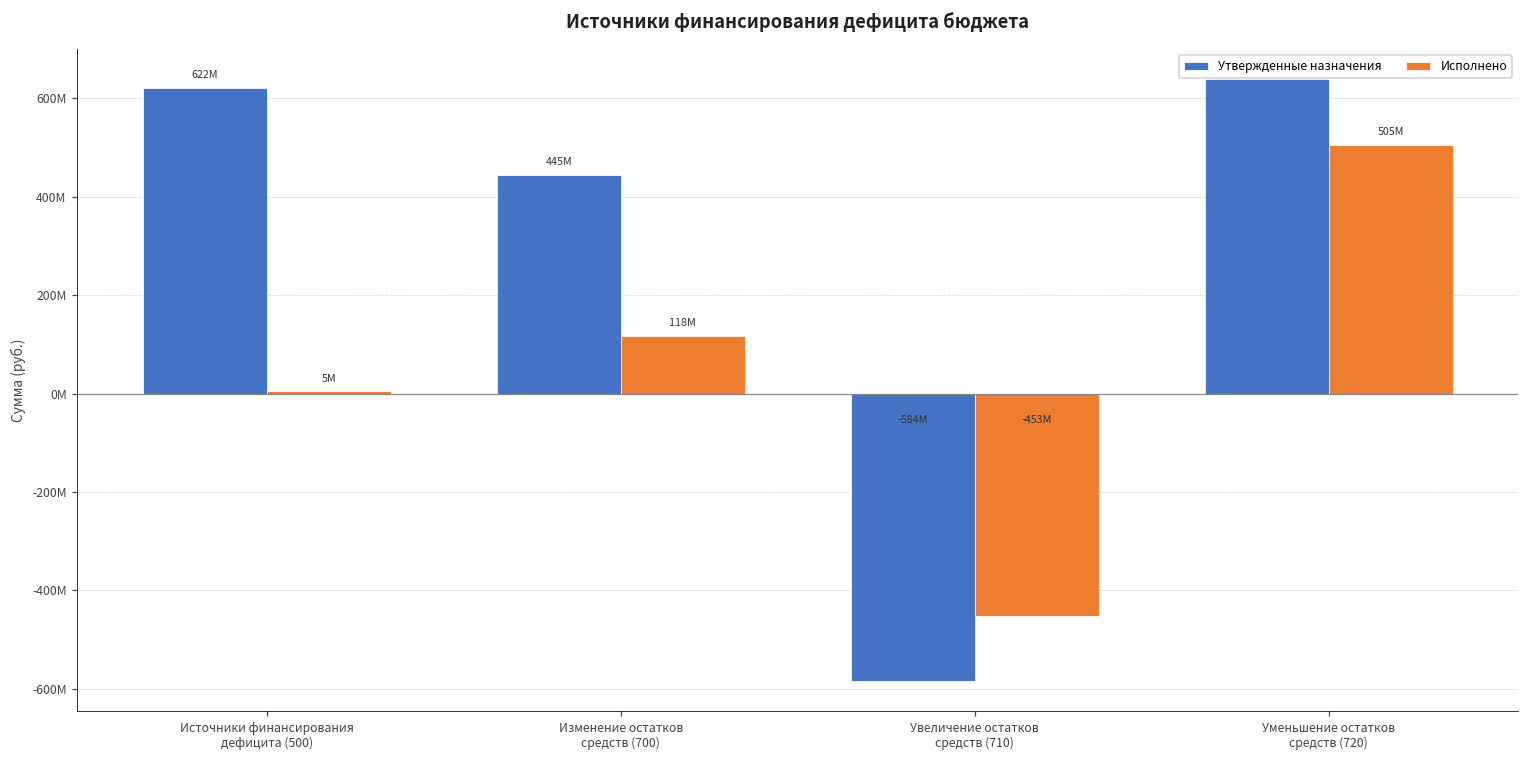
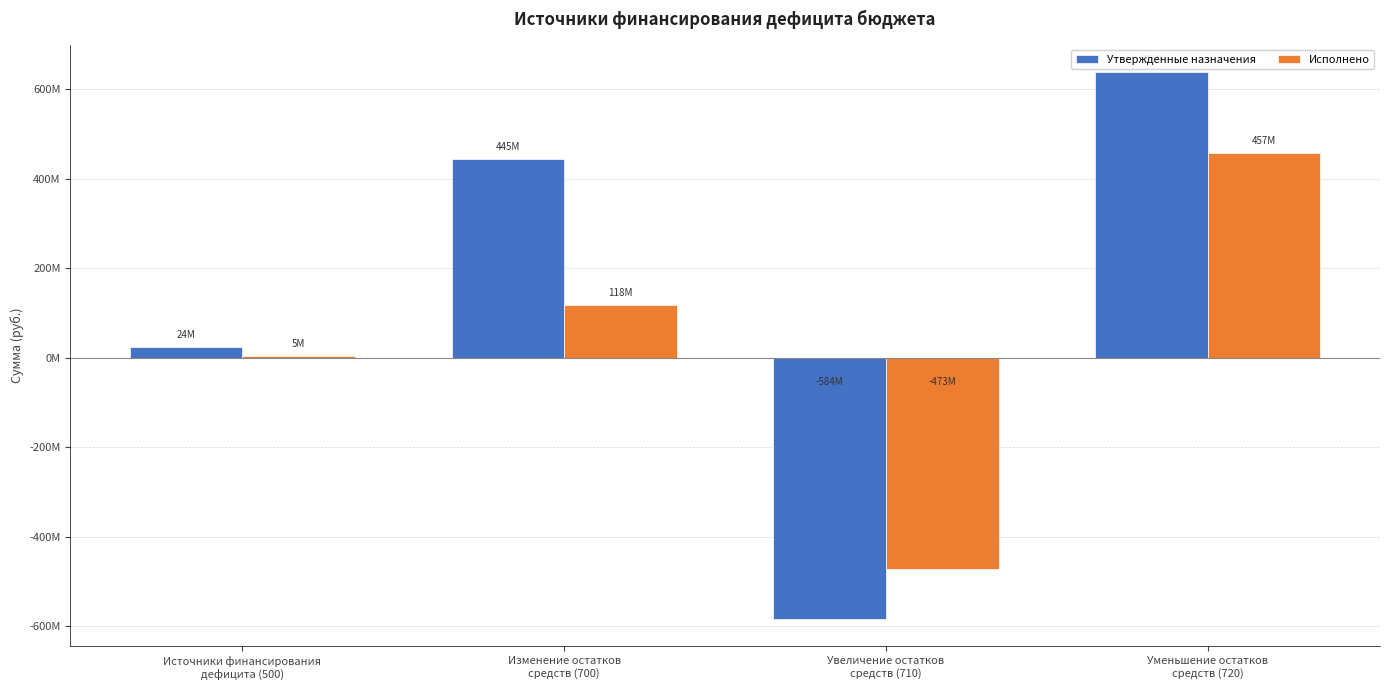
  {
    "Утвержденные назначения": {
-     "Источники финансирования дефицита (500)": "622M",
+     "Источники финансирования дефицита (500)": "24M",
      "Изменение остатков средств (700)": "445M",
      "Увеличение остатков средств (710)": "-584M"
    },
    "Исполнено": {
      "Источники финансирования дефицита (500)": "5M",
      "Изменение остатков средств (700)": "118M",
-     "Увеличение остатков средств (710)": "-453M",
-     "Уменьшение остатков средств (720)": "505M"
+     "Увеличение остатков средств (710)": "-473M",
+     "Уменьшение остатков средств (720)": "457M"
    }
  }
